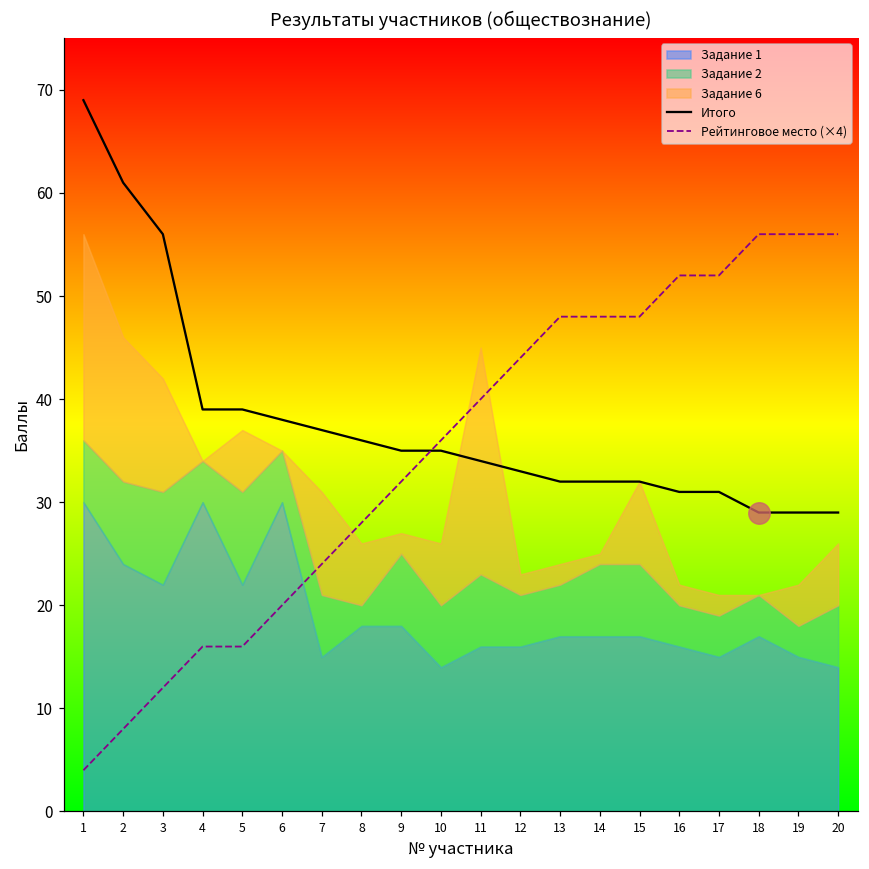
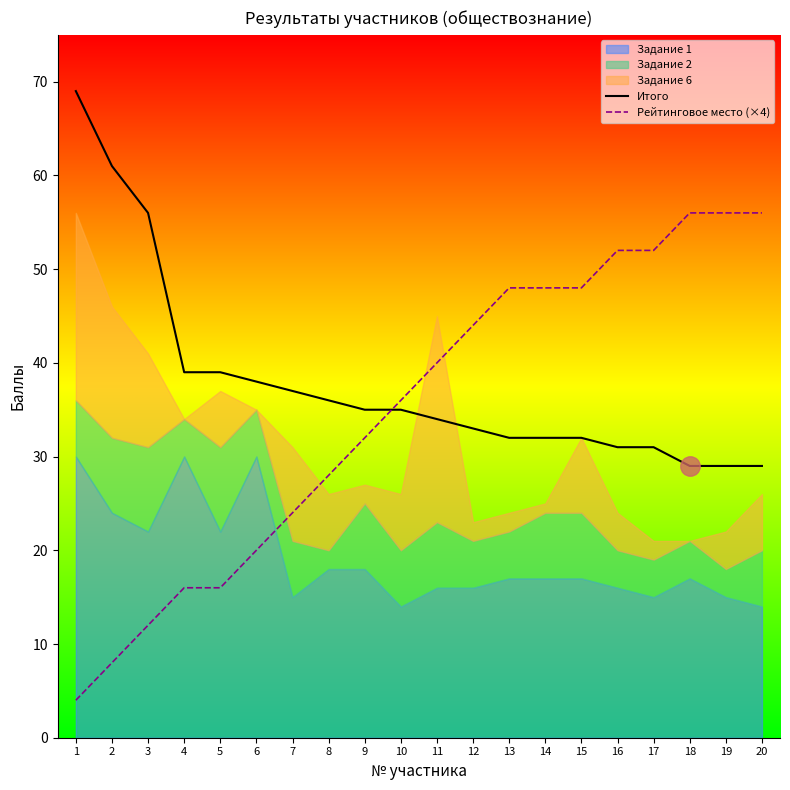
  {
    "Итого": {
      "1": 69,
      "2": 61,
      "3": 56,
      "4": 39,
      "5": 39,
      "6": 38,
      "7": 37,
      "8": 36,
      "9": 35,
      "10": 35,
      "11": 34,
      "12": 33,
      "13": 32,
      "14": 32,
      "16": 31,
      "17": 31,
      "19": 29,
      "20": 29
    },
    "Задание 1": {
      "1": 30,
      "2": 24,
      "3": 22,
      "4": 30,
      "5": 22,
      "6": 30,
      "7": 15,
      "8": 18,
      "9": 18,
      "10": 14,
      "11": 16,
      "12": 16,
      "13": 17,
      "14": 17,
      "15": 17,
      "16": 16,
      "17": 15,
      "18": 17,
      "19": 15,
      "20": 14
    },
    "Рейтинговое место (×4)": {
      "1": 4,
      "2": 8,
      "3": 12,
      "4": 16,
      "5": 16,
      "6": 20,
      "7": 24,
      "8": 28,
      "9": 32,
      "10": 36,
      "11": 40,
      "12": 44,
      "13": 48,
      "14": 48,
      "15": 48,
      "16": 52,
      "17": 52,
      "18": 56,
      "19": 56,
      "20": 56
    },
    "Задание 2": {
      "1": 6,
      "2": 8,
      "3": 9,
      "5": 9,
      "7": 6,
      "8": 2,
      "9": 7,
      "10": 6,
      "11": 7,
      "12": 5,
      "13": 5,
      "14": 7,
      "15": 7,
      "16": 4,
      "17": 4,
      "19": 3,
      "20": 6
    },
    "Задание 6": {
      "1": 20,
      "2": 14,
-     "3": 11,
+     "3": 10,
      "5": 6,
      "7": 10,
      "8": 6,
      "9": 2,
      "10": 6,
      "11": 22,
      "12": 2,
      "13": 2,
      "14": 1,
-     "16": 2,
+     "16": 4,
      "17": 2,
      "19": 4,
      "20": 6
    }
  }
